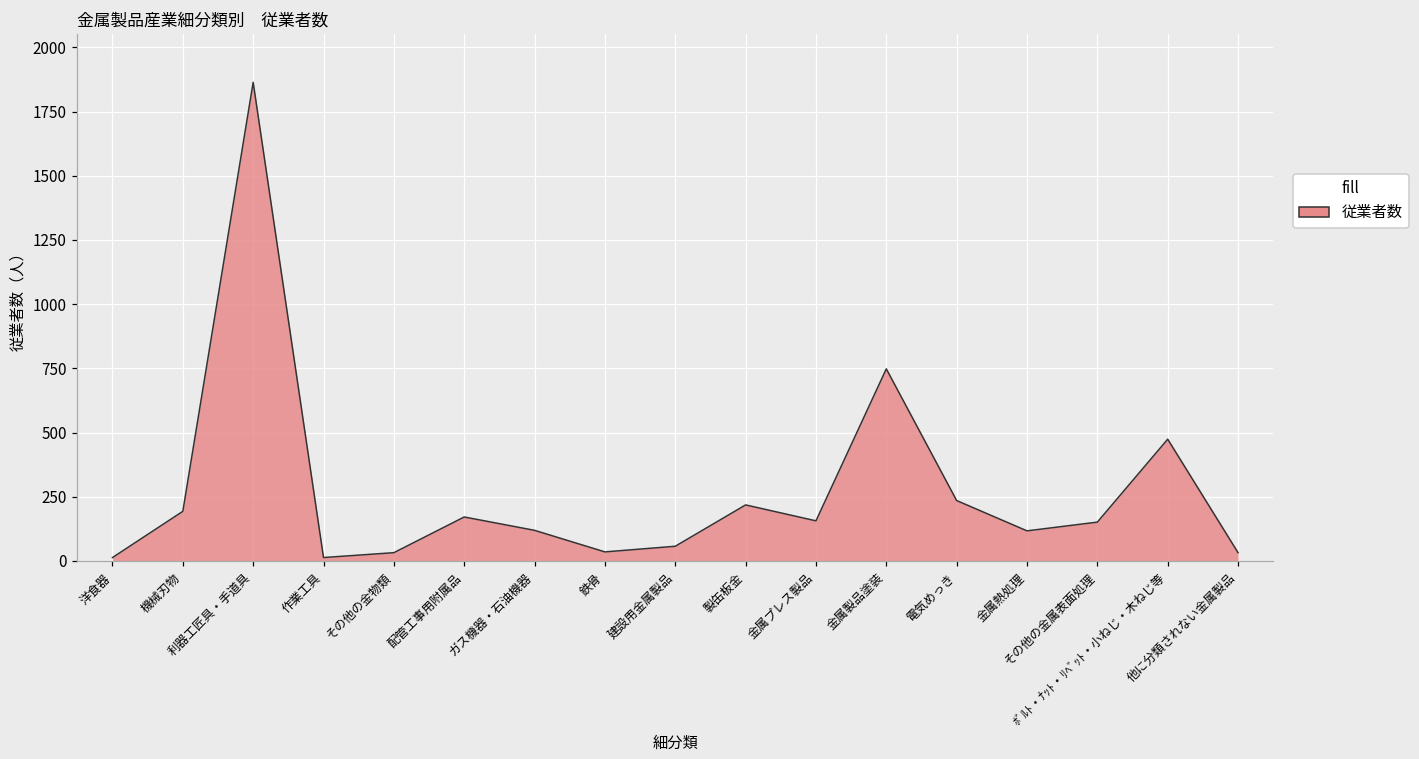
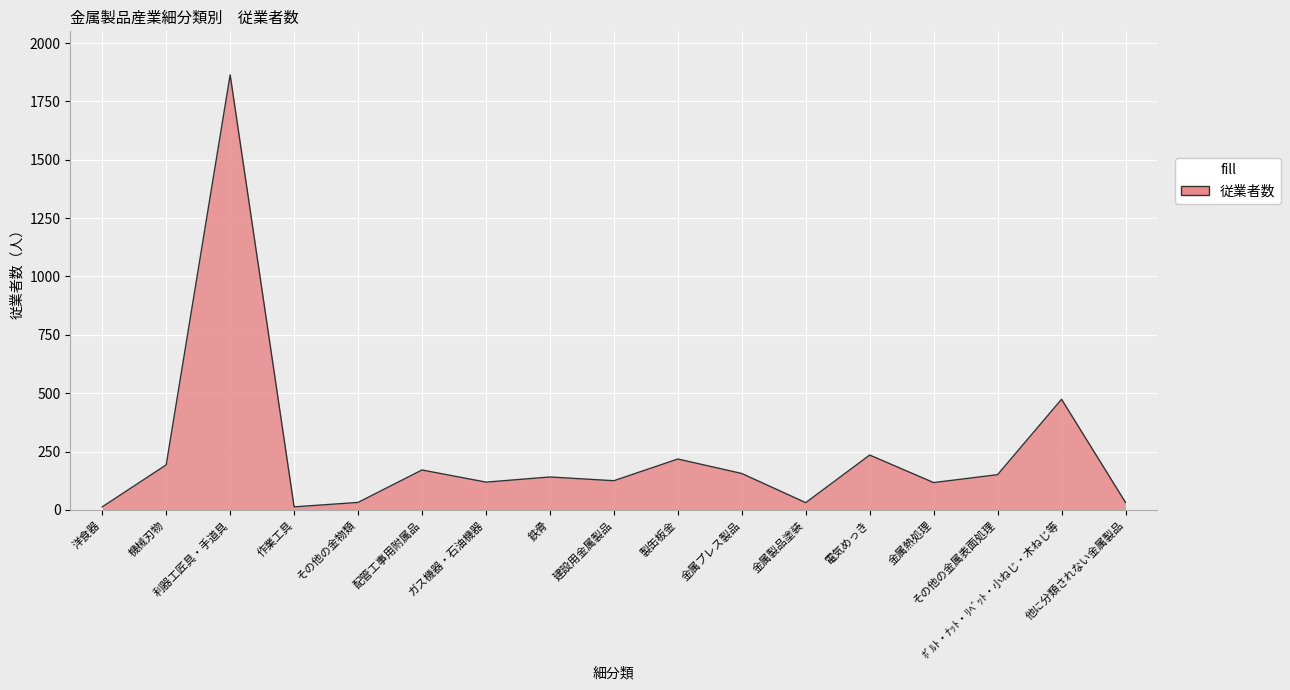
  {
    "洋食器": 10,
    "機械刃物": 190,
    "利器工匠具・手道具": 1860,
    "作業工具": 10,
    "その他の金物類": 30,
    "配管工事用附属品": 170,
    "ガス機器・石油機器": 120,
-   "鉄骨": 40,
-   "建設用金属製品": 60,
+   "鉄骨": 140,
+   "建設用金属製品": 130,
    "製缶板金": 220,
    "金属プレス製品": 160,
-   "金属製品塗装": 750,
+   "金属製品塗装": 30,
    "電気めっき": 240,
    "金属熱処理": 120,
    "その他の金属表面処理": 150,
    "ﾎﾞﾙﾄ・ﾅｯﾄ・ﾘﾍﾞｯﾄ・小ねじ・木ねじ等": 470,
    "他に分類されない金属製品": 30
  }
